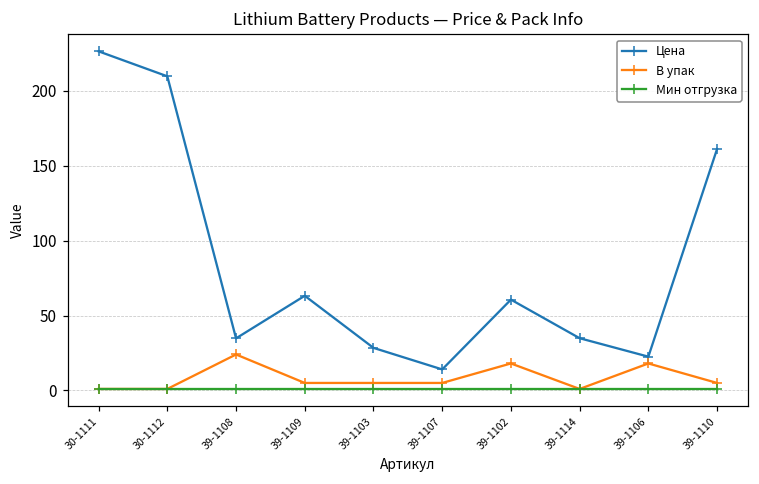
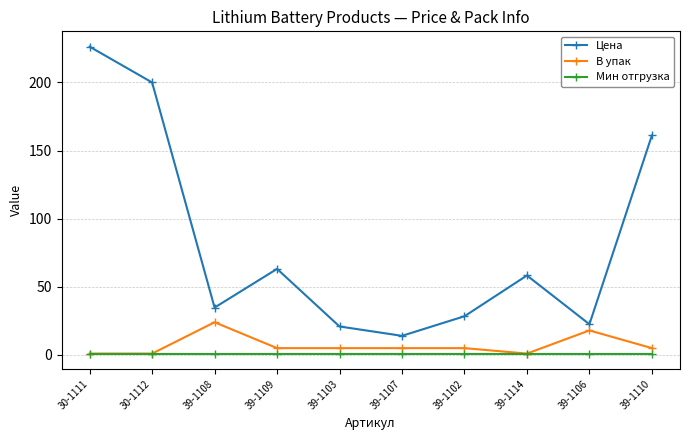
  {
    "Цена": {
      "30-1111": 226,
-     "30-1112": 210,
+     "30-1112": 200,
      "39-1108": 35,
      "39-1109": 63,
-     "39-1103": 28,
+     "39-1103": 21,
      "39-1107": 14,
-     "39-1102": 61,
-     "39-1114": 35,
+     "39-1102": 28,
+     "39-1114": 58,
      "39-1106": 23,
      "39-1110": 161
    },
    "В упак": {
      "39-1108": 24,
      "39-1109": 5,
      "39-1103": 5,
      "39-1107": 5,
-     "39-1102": 18,
+     "39-1102": 5,
      "39-1106": 18,
      "39-1110": 5
    },
    "Мин отгрузка": {
      "39-1108": 1,
      "39-1109": 1,
      "39-1103": 1,
      "39-1107": 1,
      "39-1102": 1,
      "39-1106": 1,
      "39-1110": 1
    }
  }
